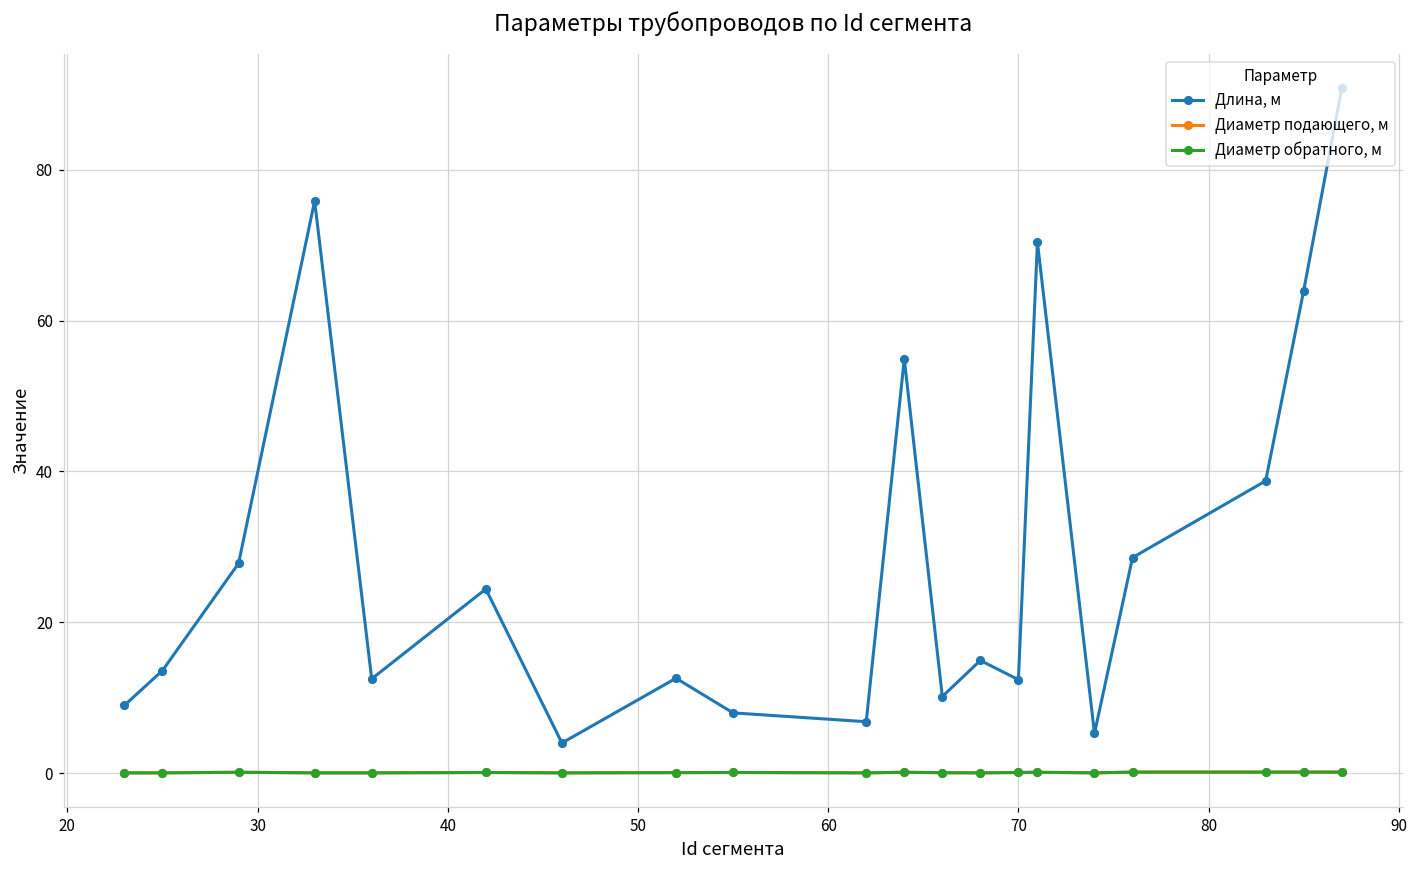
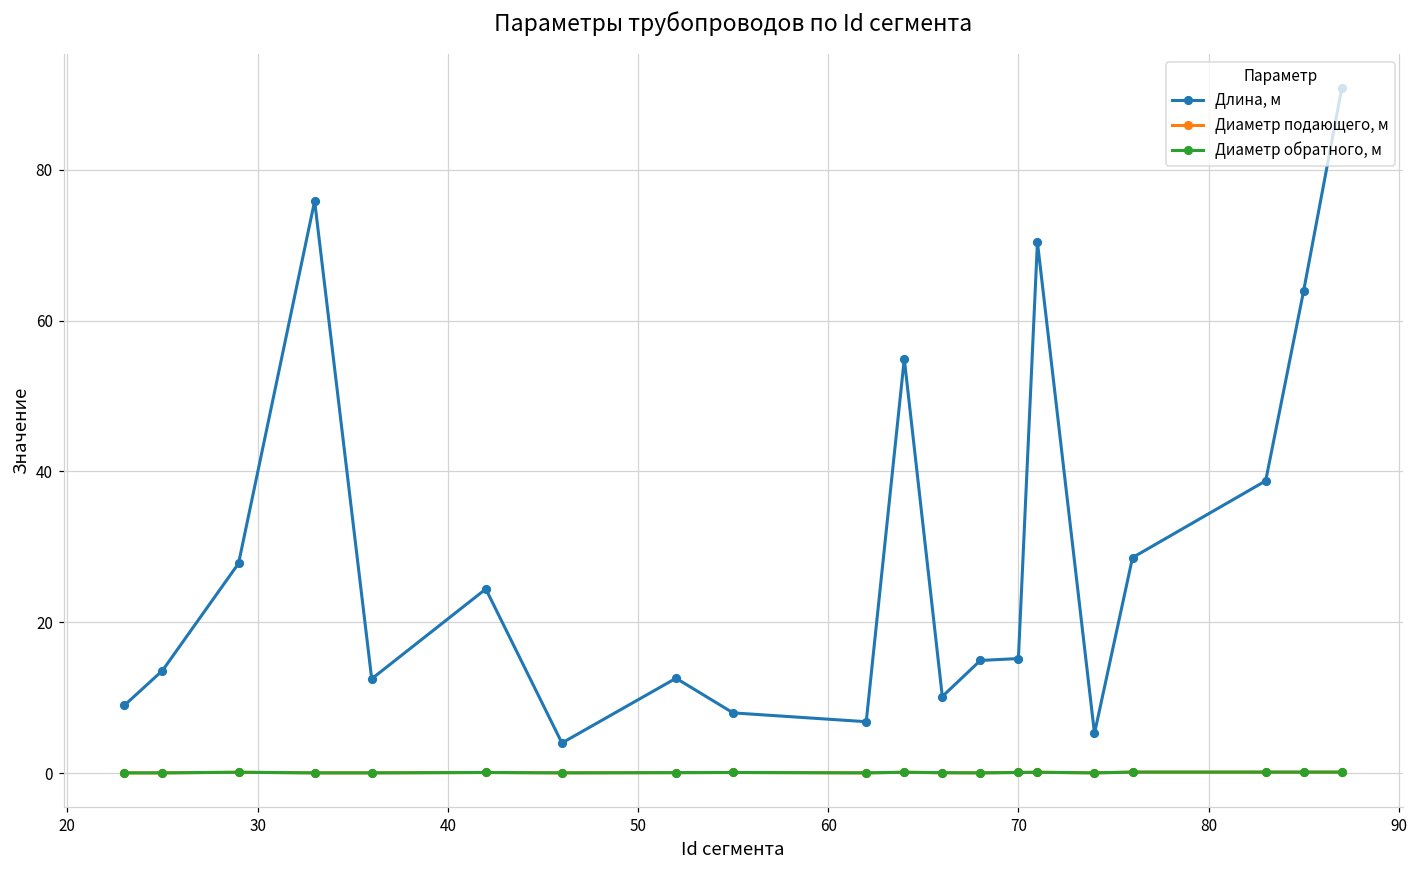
  {
    "Длина, м": {
-     "70": 12
+     "70": 15
    },
    "Диаметр обратного, м": {
      "70": 0
    }
  }
